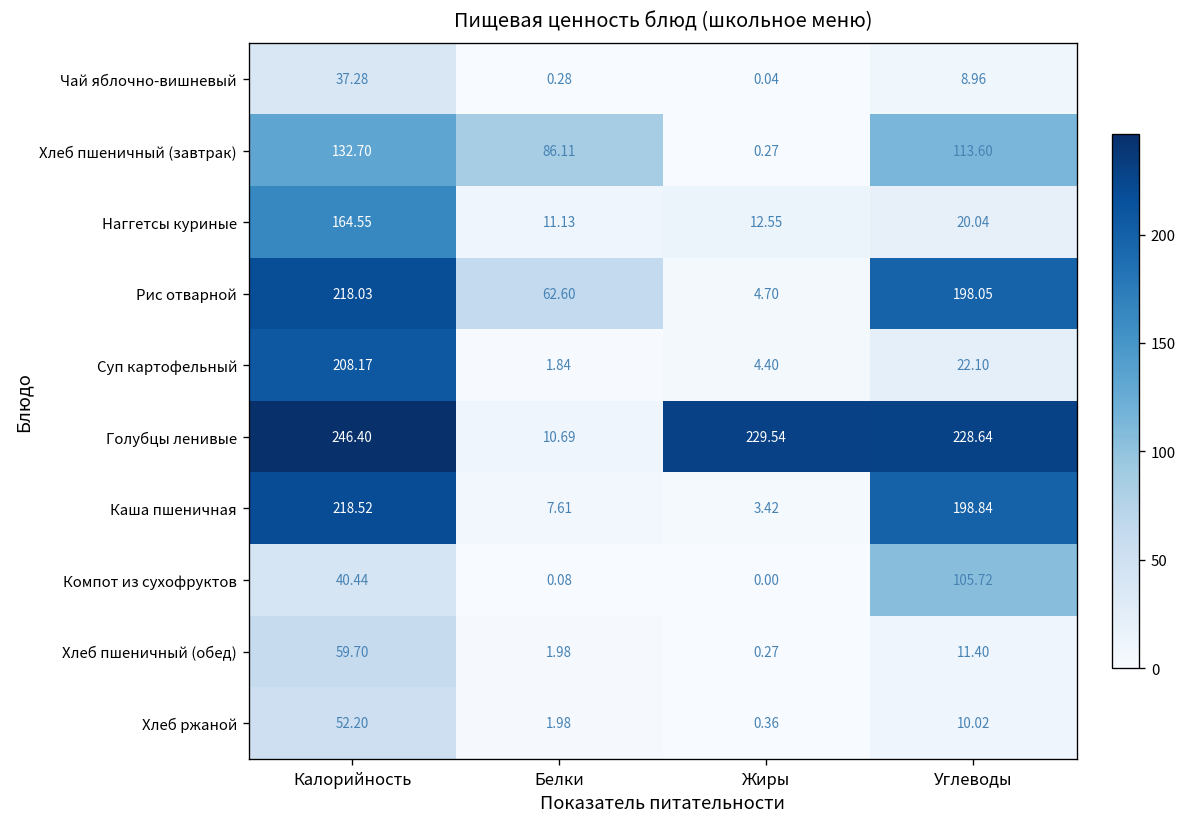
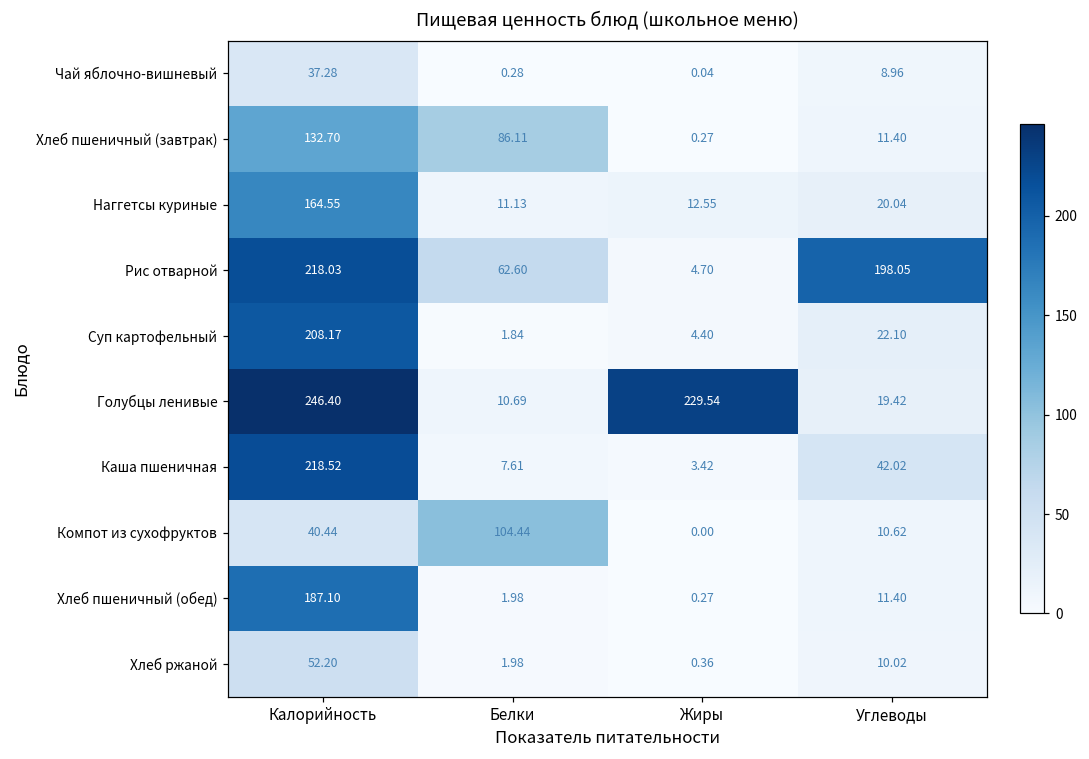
  {
    "Чай яблочно-вишневый": {
      "Калорийность": 37.28,
      "Белки": 0.28,
      "Жиры": 0.04,
      "Углеводы": 8.96
    },
    "Хлеб пшеничный (завтрак)": {
      "Калорийность": 132.70,
      "Белки": 86.11,
      "Жиры": 0.27,
-     "Углеводы": 113.60
+     "Углеводы": 11.40
    },
    "Наггетсы куриные": {
      "Калорийность": 164.55,
      "Белки": 11.13,
      "Жиры": 12.55,
      "Углеводы": 20.04
    },
    "Рис отварной": {
      "Калорийность": 218.03,
      "Белки": 62.60,
      "Жиры": 4.70,
      "Углеводы": 198.05
    },
    "Суп картофельный": {
      "Калорийность": 208.17,
      "Белки": 1.84,
      "Жиры": 4.40,
      "Углеводы": 22.10
    },
    "Голубцы ленивые": {
      "Калорийность": 246.40,
      "Белки": 10.69,
      "Жиры": 229.54,
-     "Углеводы": 228.64
+     "Углеводы": 19.42
    },
    "Каша пшеничная": {
      "Калорийность": 218.52,
      "Белки": 7.61,
      "Жиры": 3.42,
-     "Углеводы": 198.84
+     "Углеводы": 42.02
    },
    "Компот из сухофруктов": {
      "Калорийность": 40.44,
-     "Белки": 0.08,
+     "Белки": 104.44,
      "Жиры": 0.00,
-     "Углеводы": 105.72
+     "Углеводы": 10.62
    },
    "Хлеб пшеничный (обед)": {
-     "Калорийность": 59.70,
+     "Калорийность": 187.10,
      "Белки": 1.98,
      "Жиры": 0.27,
      "Углеводы": 11.40
    },
    "Хлеб ржаной": {
      "Калорийность": 52.20,
      "Белки": 1.98,
      "Жиры": 0.36,
      "Углеводы": 10.02
    }
  }
